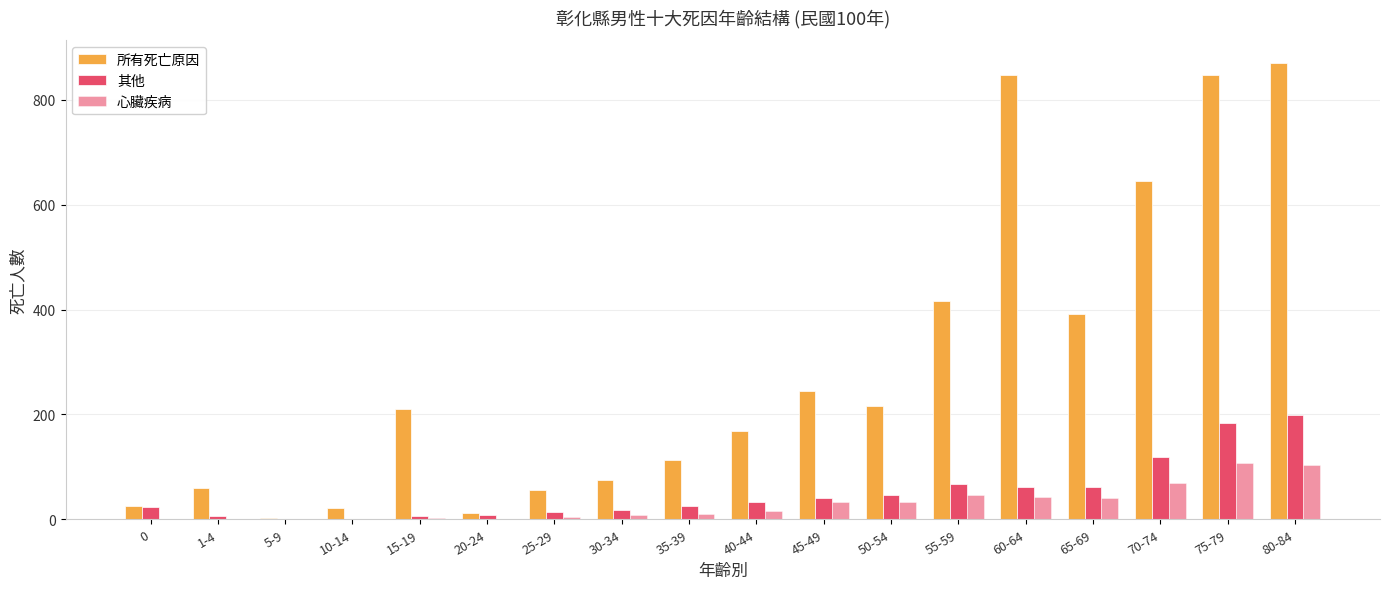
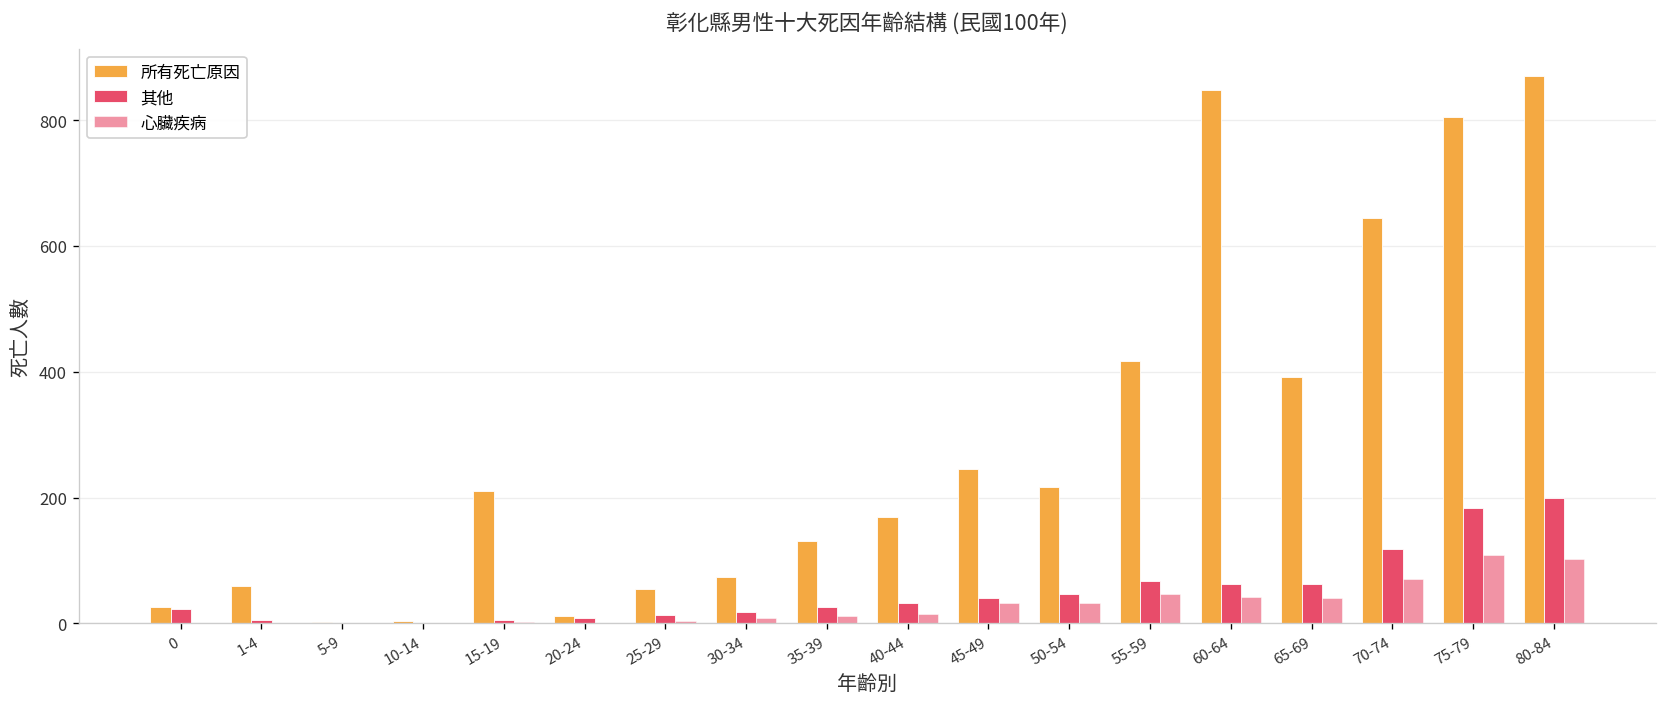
  {
    "所有死亡原因": {
      "0": 30,
      "1-4": 60,
-     "10-14": 20,
+     "10-14": 0,
      "15-19": 210,
      "20-24": 10,
      "25-29": 60,
      "30-34": 70,
-     "35-39": 110,
+     "35-39": 130,
      "40-44": 170,
      "45-49": 250,
      "50-54": 220,
      "55-59": 420,
      "60-64": 850,
      "65-69": 390,
      "70-74": 650,
-     "75-79": 850,
+     "75-79": 810,
      "80-84": 870
    }
  }
